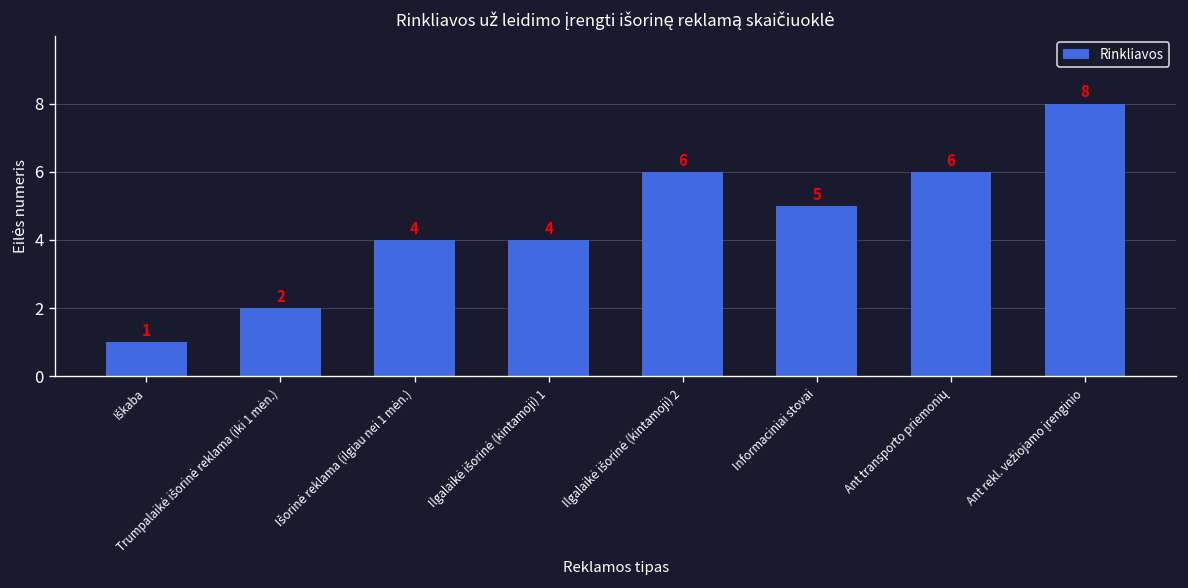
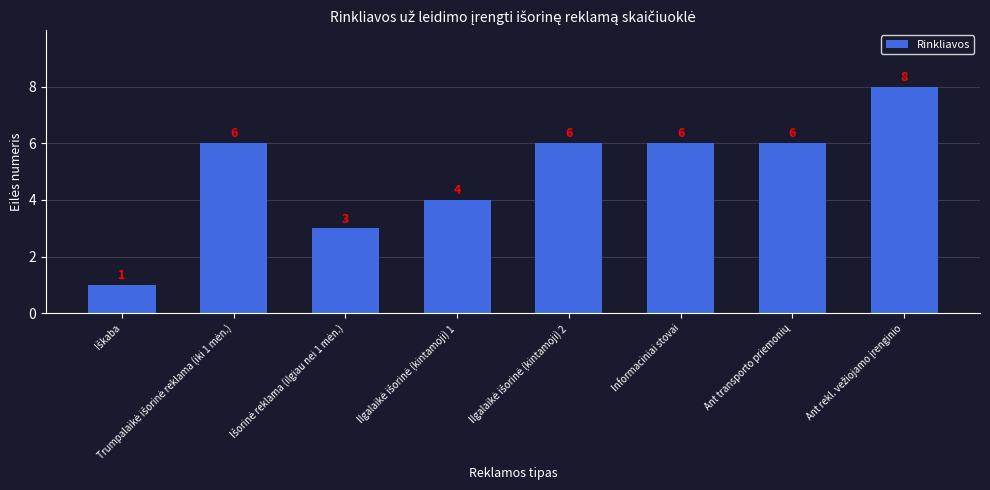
  {
    "Iškaba": 1,
-   "Trumpalaikė išorinė reklama (iki 1 mėn.)": 2,
-   "Išorinė reklama (ilgiau nei 1 mėn.)": 4,
+   "Trumpalaikė išorinė reklama (iki 1 mėn.)": 6,
+   "Išorinė reklama (ilgiau nei 1 mėn.)": 3,
    "Ilgalaikė išorinė (kintamoji) 1": 4,
    "Ilgalaikė išorinė (kintamoji) 2": 6,
-   "Informaciniai stovai": 5,
+   "Informaciniai stovai": 6,
    "Ant transporto priemonių": 6,
    "Ant rekl. vežiojamo įrenginio": 8
  }
